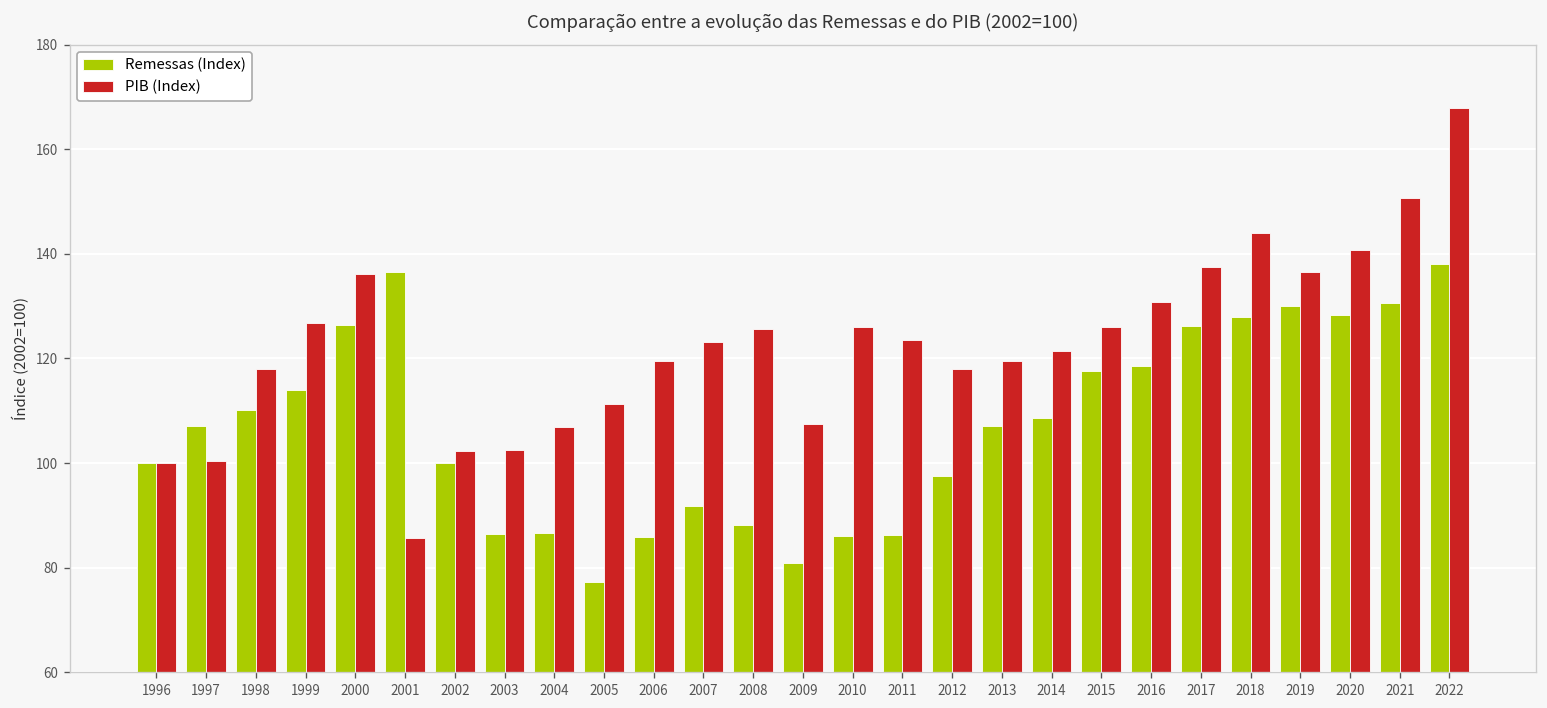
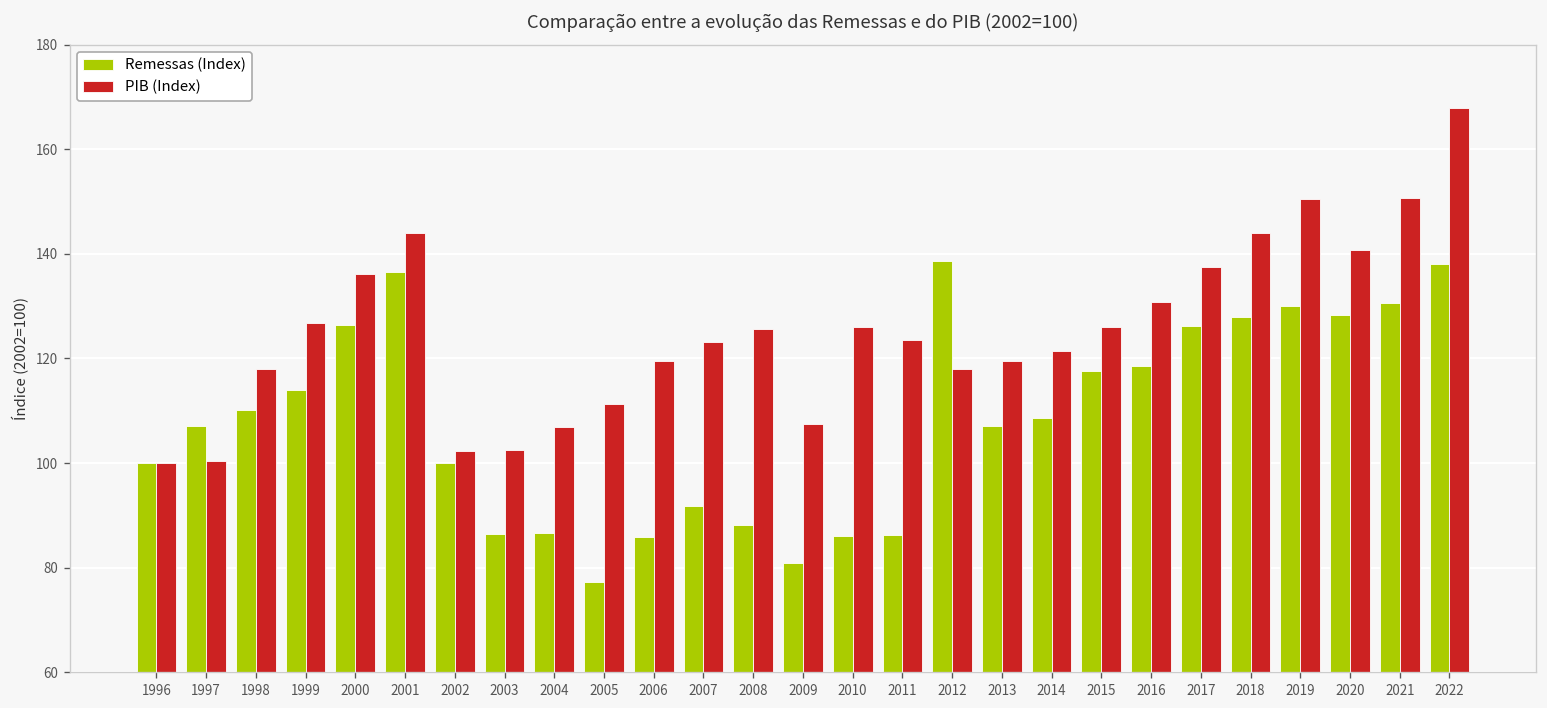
  {
    "Remessas (Index)": {
      "1996": 100,
      "1997": 107,
      "1998": 110,
      "1999": 114,
      "2000": 126,
      "2001": 137,
      "2002": 100,
      "2003": 86,
      "2004": 87,
      "2005": 77,
      "2006": 86,
      "2007": 92,
      "2008": 88,
      "2009": 81,
      "2010": 86,
      "2011": 86,
-     "2012": 98,
+     "2012": 139,
      "2013": 107,
      "2014": 109,
      "2015": 118,
      "2016": 119,
      "2017": 126,
      "2018": 128,
      "2019": 130,
      "2020": 128,
      "2021": 131,
      "2022": 138
    },
    "PIB (Index)": {
      "1996": 100,
      "1997": 100,
      "1998": 118,
      "1999": 127,
      "2000": 136,
-     "2001": 86,
+     "2001": 144,
      "2002": 102,
      "2003": 102,
      "2004": 107,
      "2005": 111,
      "2006": 120,
      "2007": 123,
      "2008": 126,
      "2009": 107,
      "2010": 126,
      "2011": 124,
      "2012": 118,
      "2013": 120,
      "2014": 121,
      "2015": 126,
      "2016": 131,
      "2017": 137,
      "2018": 144,
-     "2019": 137,
+     "2019": 150,
      "2020": 141,
      "2021": 151,
      "2022": 168
    }
  }
